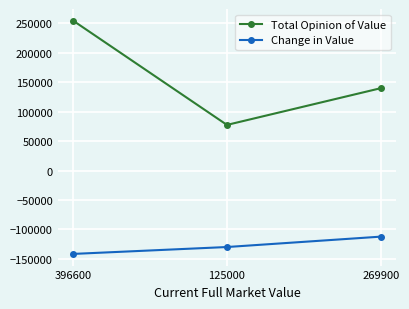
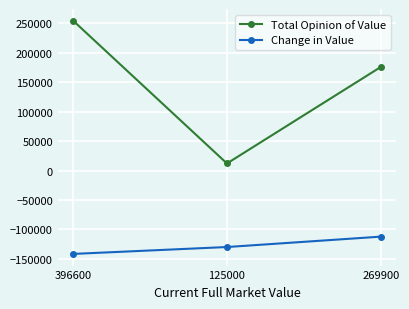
  {
    "Total Opinion of Value": {
      "396600": 250000,
-     "125000": 80000,
-     "269900": 140000
+     "125000": 10000,
+     "269900": 180000
    },
    "Change in Value": {
      "396600": -140000,
      "125000": -130000,
      "269900": -110000
    }
  }
